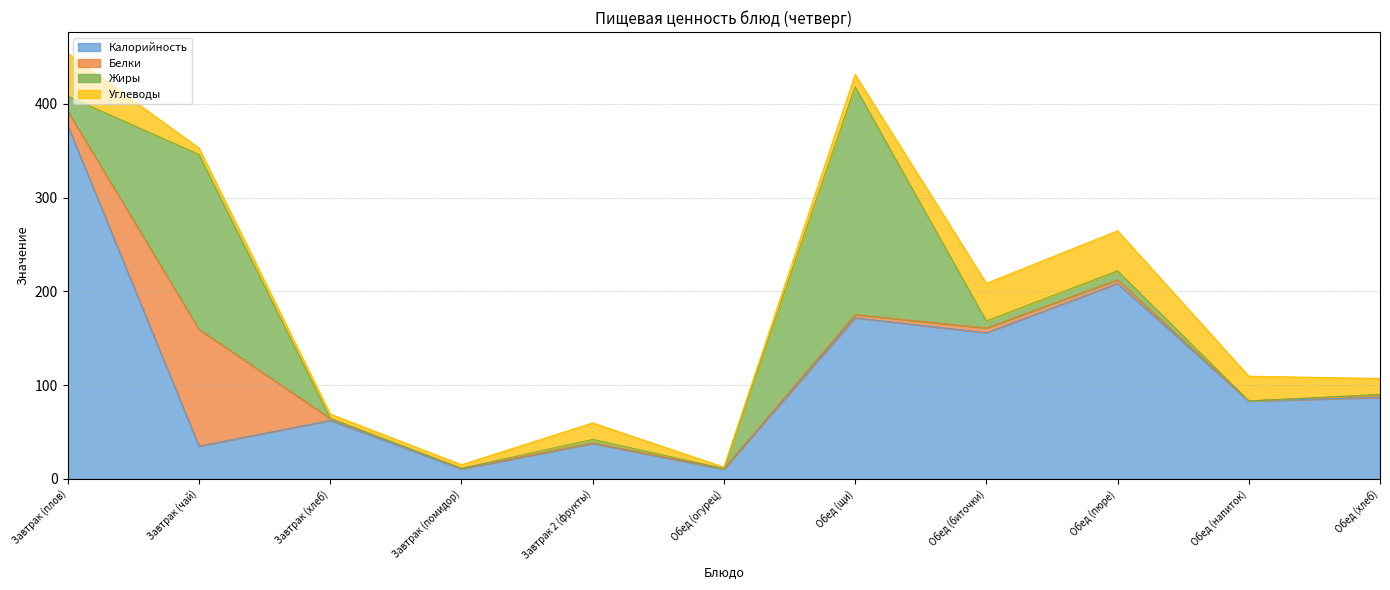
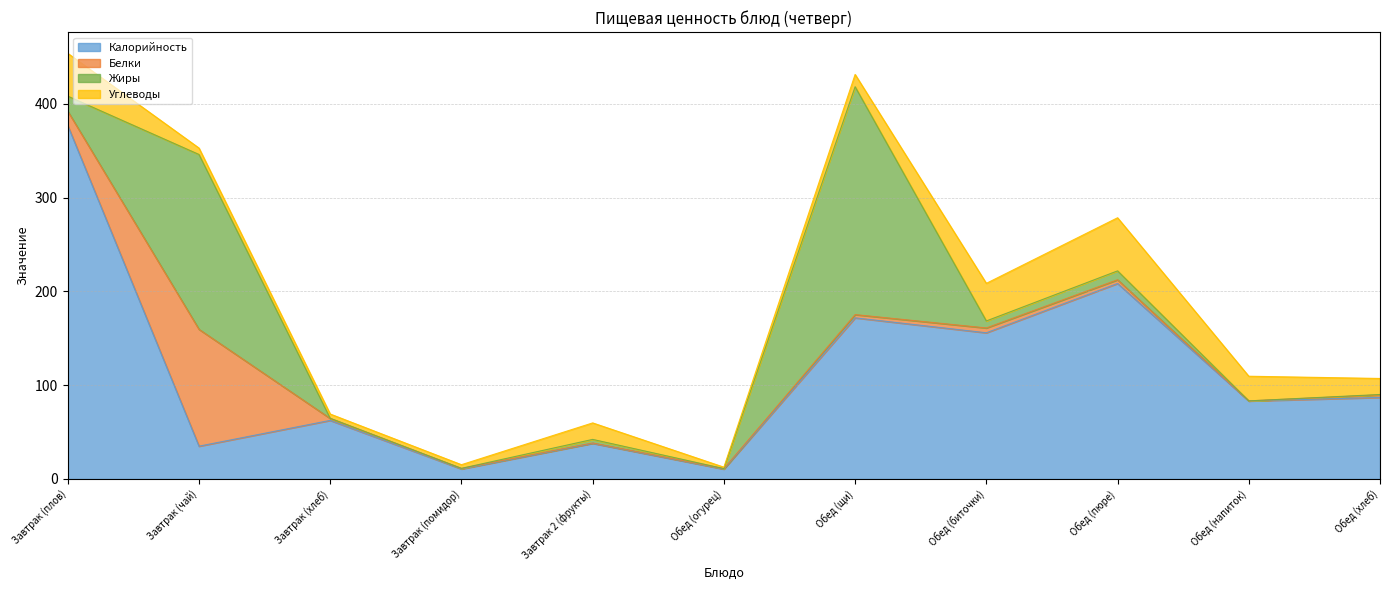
  {
    "Калорийность": {
      "Завтрак (плов)": 380,
      "Завтрак (чай)": 40,
      "Обед (щи)": 170,
      "Обед (биточки)": 160,
      "Обед (пюре)": 210
    },
    "Белки": {
      "Завтрак (плов)": 20,
      "Завтрак (чай)": 120,
      "Обед (щи)": 0,
      "Обед (биточки)": 10,
      "Обед (пюре)": 0
    },
    "Жиры": {
      "Завтрак (плов)": 20,
      "Завтрак (чай)": 190,
      "Завтрак 2 (фрукты)": 0,
      "Обед (щи)": 240,
      "Обед (биточки)": 10,
      "Обед (пюре)": 10
    },
    "Углеводы": {
      "Завтрак (плов)": 50,
      "Завтрак (чай)": 10,
      "Завтрак (хлеб)": 0,
      "Завтрак (помидор)": 0,
      "Завтрак 2 (фрукты)": 20,
      "Обед (щи)": 10,
      "Обед (биточки)": 40,
-     "Обед (пюре)": 40,
+     "Обед (пюре)": 60,
      "Обед (напиток)": 30,
      "Обед (хлеб)": 20
    }
  }
